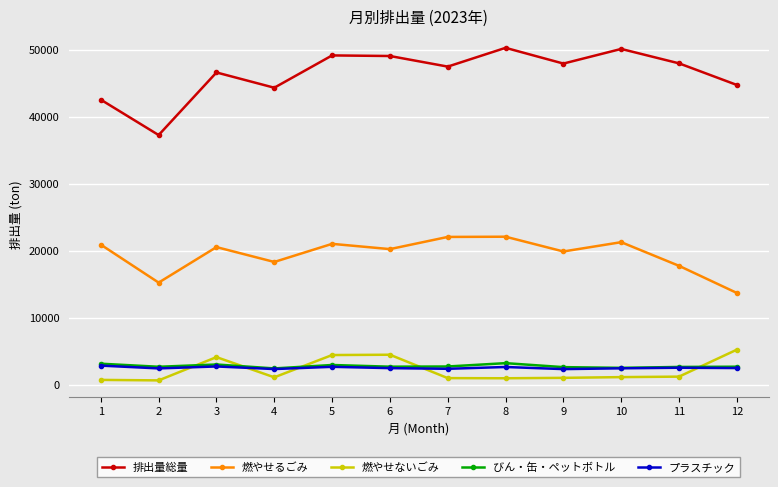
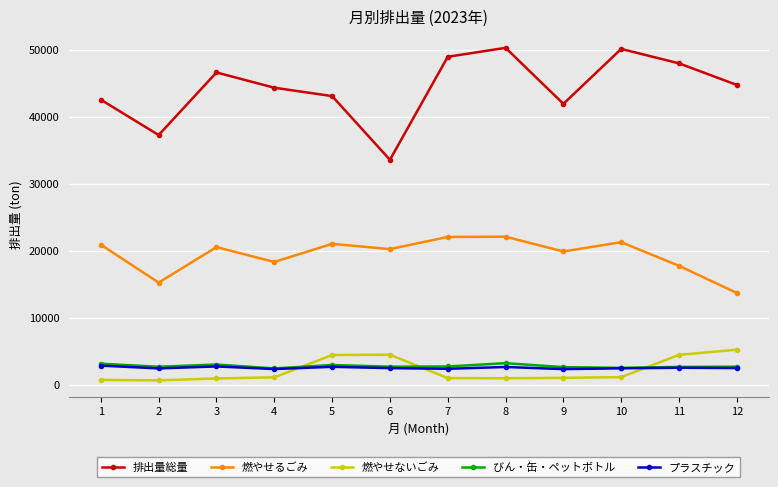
  {
    "排出量総量": {
      "1": 43000,
      "2": 37000,
      "3": 47000,
      "4": 44000,
-     "5": 49000,
-     "6": 49000,
-     "7": 47000,
+     "5": 43000,
+     "6": 34000,
+     "7": 49000,
      "8": 50000,
-     "9": 48000,
+     "9": 42000,
      "10": 50000,
      "11": 48000,
      "12": 45000
    },
    "燃やせるごみ": {
      "1": 21000,
      "2": 15000,
      "3": 21000,
      "4": 18000,
      "5": 21000,
      "6": 20000,
      "7": 22000,
      "8": 22000,
      "9": 20000,
      "10": 21000,
      "11": 18000,
      "12": 14000
    },
    "燃やせないごみ": {
      "1": 1000,
      "2": 1000,
-     "3": 4000,
+     "3": 1000,
      "4": 1000,
      "5": 4000,
      "6": 4000,
      "7": 1000,
      "8": 1000,
      "9": 1000,
      "10": 1000,
-     "11": 1000,
+     "11": 4000,
      "12": 5000
    },
    "びん・缶・ペットボトル": {
      "8": 3000
    },
    "プラスチック": {
      "8": 3000
    }
  }
